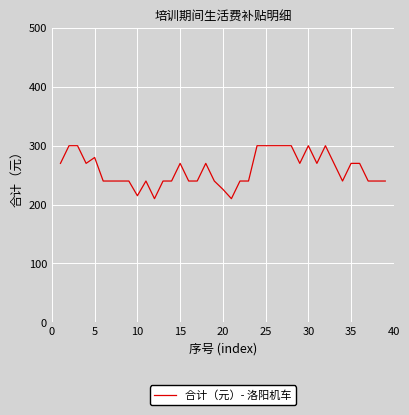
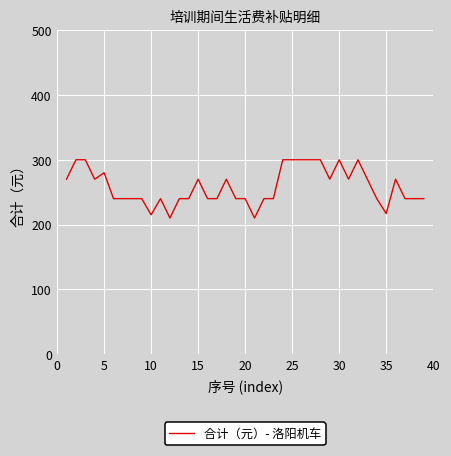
  {
    "5": 280,
    "10": 220,
    "15": 270,
-   "20": 230,
+   "20": 240,
    "25": 300,
    "30": 300,
-   "35": 270
+   "35": 220
  }
